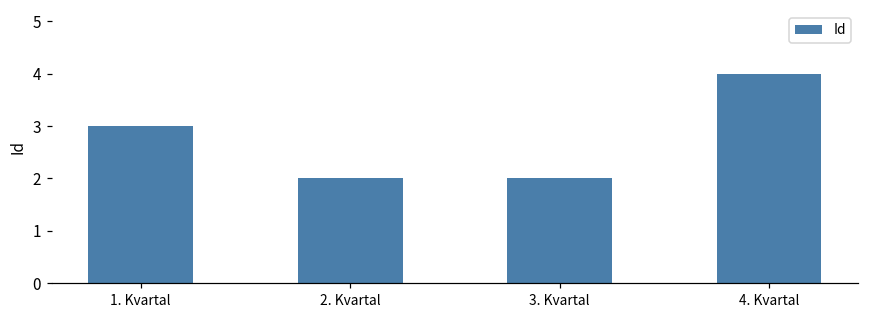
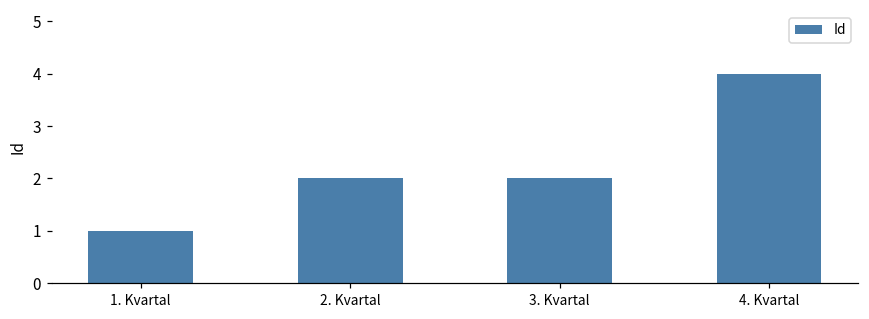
  {
-   "1. Kvartal": 3,
+   "1. Kvartal": 1,
    "2. Kvartal": 2,
    "3. Kvartal": 2,
    "4. Kvartal": 4
  }
